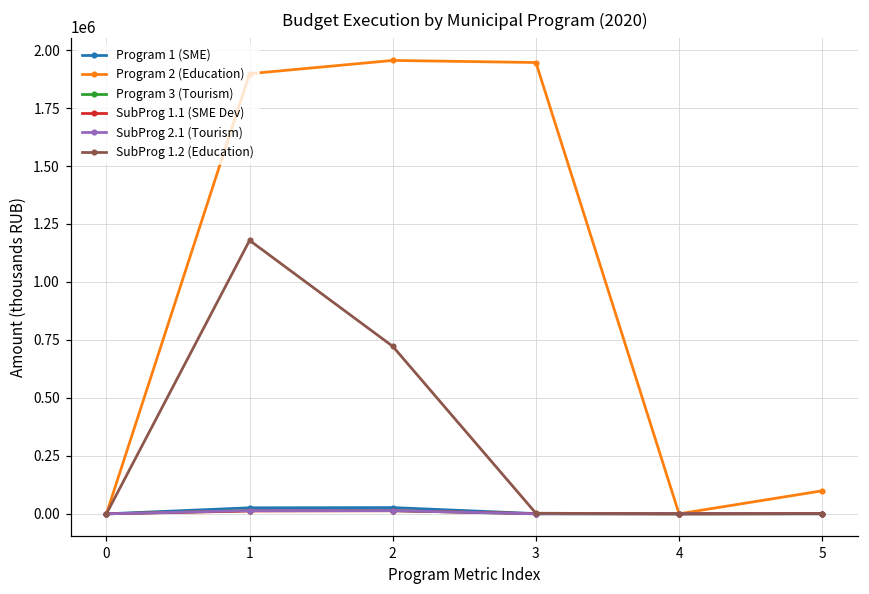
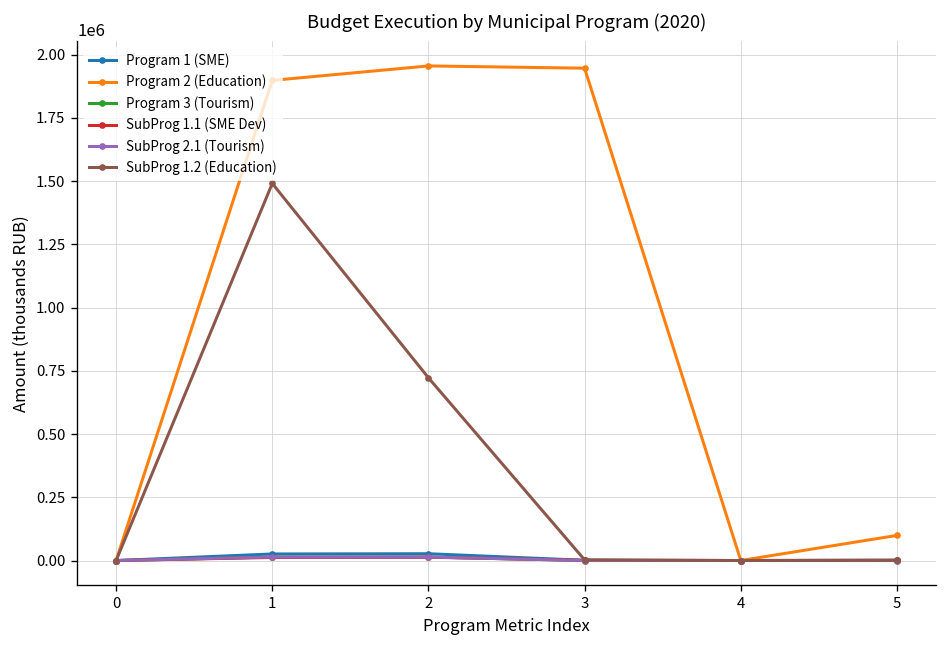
  {
    "Program 1 (SME)": {
      "1": 30000,
      "2": 30000
    },
    "Program 2 (Education)": {
      "2": 1960000,
      "3": 1950000,
      "5": 100000
    },
    "SubProg 1.2 (Education)": {
-     "1": 1180000,
+     "1": 1490000,
      "2": 720000
    }
  }
